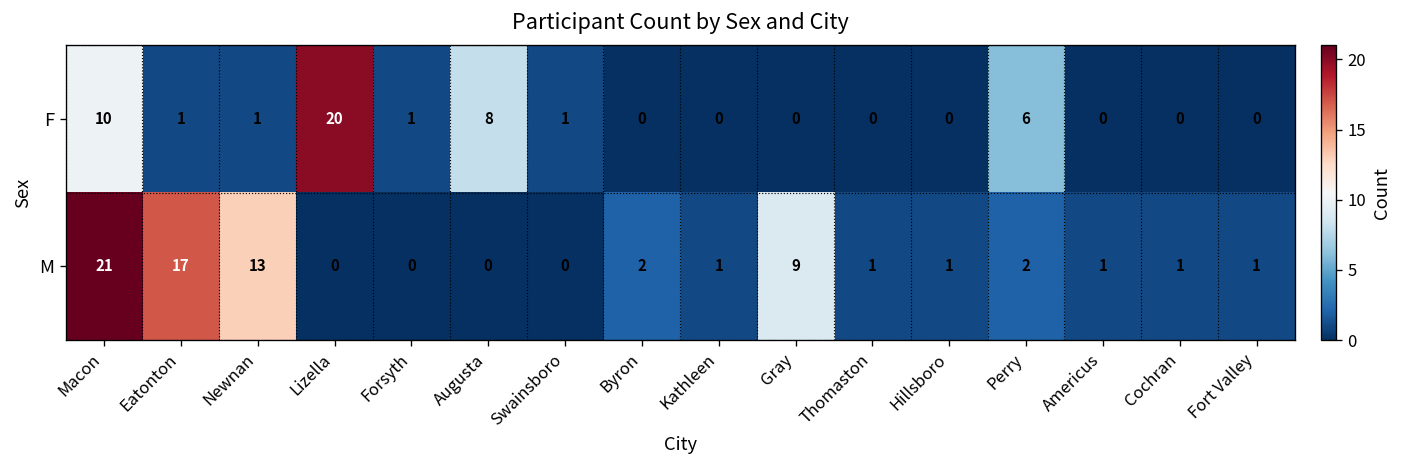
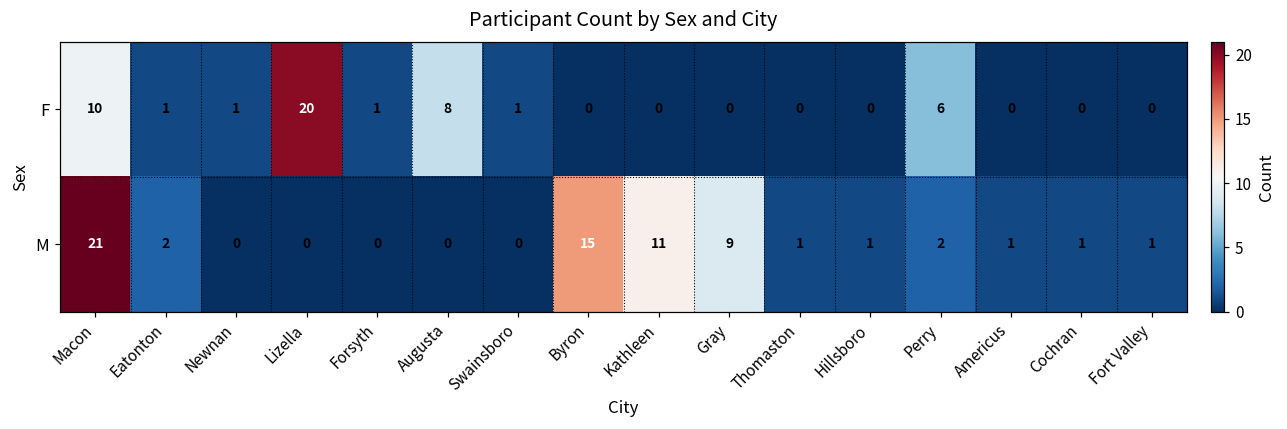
  {
    "F": {
      "Macon": 10,
      "Eatonton": 1,
      "Newnan": 1,
      "Lizella": 20,
      "Forsyth": 1,
      "Augusta": 8,
      "Swainsboro": 1,
      "Byron": 0,
      "Kathleen": 0,
      "Gray": 0,
      "Thomaston": 0,
      "Hillsboro": 0,
      "Perry": 6,
      "Americus": 0,
      "Cochran": 0,
      "Fort Valley": 0
    },
    "M": {
      "Macon": 21,
-     "Eatonton": 17,
-     "Newnan": 13,
+     "Eatonton": 2,
+     "Newnan": 0,
      "Lizella": 0,
      "Forsyth": 0,
      "Augusta": 0,
      "Swainsboro": 0,
-     "Byron": 2,
-     "Kathleen": 1,
+     "Byron": 15,
+     "Kathleen": 11,
      "Gray": 9,
      "Thomaston": 1,
      "Hillsboro": 1,
      "Perry": 2,
      "Americus": 1,
      "Cochran": 1,
      "Fort Valley": 1
    }
  }
